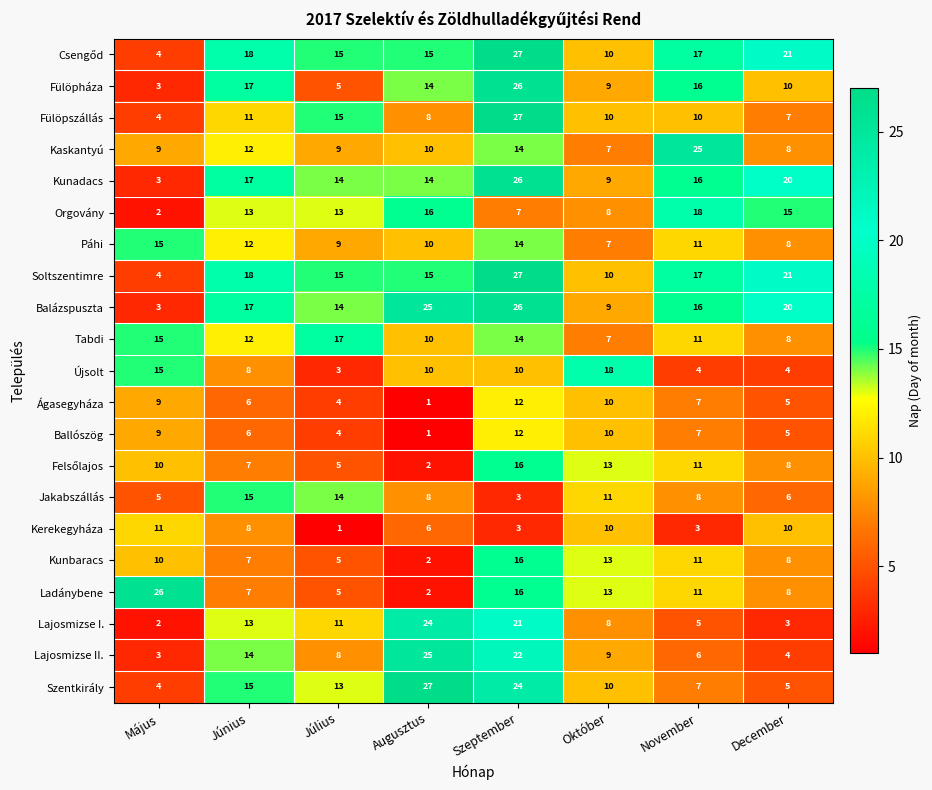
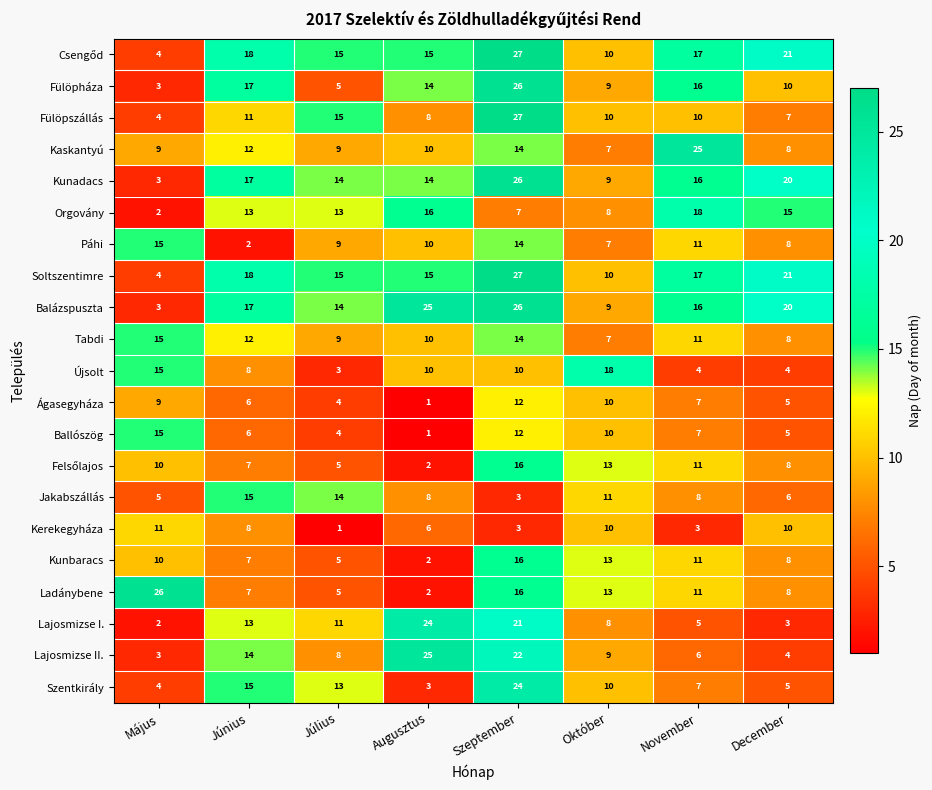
  {
    "Csengőd": {
      "Május": 4,
      "Június": 18,
      "Július": 15,
      "Augusztus": 15,
      "Szeptember": 27,
      "Október": 10,
      "November": 17,
      "December": 21
    },
    "Fülöpháza": {
      "Május": 3,
      "Június": 17,
      "Július": 5,
      "Augusztus": 14,
      "Szeptember": 26,
      "Október": 9,
      "November": 16,
      "December": 10
    },
    "Fülöpszállás": {
      "Május": 4,
      "Június": 11,
      "Július": 15,
      "Augusztus": 8,
      "Szeptember": 27,
      "Október": 10,
      "November": 10,
      "December": 7
    },
    "Kaskantyú": {
      "Május": 9,
      "Június": 12,
      "Július": 9,
      "Augusztus": 10,
      "Szeptember": 14,
      "Október": 7,
      "November": 25,
      "December": 8
    },
    "Kunadacs": {
      "Május": 3,
      "Június": 17,
      "Július": 14,
      "Augusztus": 14,
      "Szeptember": 26,
      "Október": 9,
      "November": 16,
      "December": 20
    },
    "Orgovány": {
      "Május": 2,
      "Június": 13,
      "Július": 13,
      "Augusztus": 16,
      "Szeptember": 7,
      "Október": 8,
      "November": 18,
      "December": 15
    },
    "Páhi": {
      "Május": 15,
-     "Június": 12,
+     "Június": 2,
      "Július": 9,
      "Augusztus": 10,
      "Szeptember": 14,
      "Október": 7,
      "November": 11,
      "December": 8
    },
    "Soltszentimre": {
      "Május": 4,
      "Június": 18,
      "Július": 15,
      "Augusztus": 15,
      "Szeptember": 27,
      "Október": 10,
      "November": 17,
      "December": 21
    },
    "Balázspuszta": {
      "Május": 3,
      "Június": 17,
      "Július": 14,
      "Augusztus": 25,
      "Szeptember": 26,
      "Október": 9,
      "November": 16,
      "December": 20
    },
    "Tabdi": {
      "Május": 15,
      "Június": 12,
-     "Július": 17,
+     "Július": 9,
      "Augusztus": 10,
      "Szeptember": 14,
      "Október": 7,
      "November": 11,
      "December": 8
    },
    "Újsolt": {
      "Május": 15,
      "Június": 8,
      "Július": 3,
      "Augusztus": 10,
      "Szeptember": 10,
      "Október": 18,
      "November": 4,
      "December": 4
    },
    "Ágasegyháza": {
      "Május": 9,
      "Június": 6,
      "Július": 4,
      "Augusztus": 1,
      "Szeptember": 12,
      "Október": 10,
      "November": 7,
      "December": 5
    },
    "Ballószög": {
-     "Május": 9,
+     "Május": 15,
      "Június": 6,
      "Július": 4,
      "Augusztus": 1,
      "Szeptember": 12,
      "Október": 10,
      "November": 7,
      "December": 5
    },
    "Felsőlajos": {
      "Május": 10,
      "Június": 7,
      "Július": 5,
      "Augusztus": 2,
      "Szeptember": 16,
      "Október": 13,
      "November": 11,
      "December": 8
    },
    "Jakabszállás": {
      "Május": 5,
      "Június": 15,
      "Július": 14,
      "Augusztus": 8,
      "Szeptember": 3,
      "Október": 11,
      "November": 8,
      "December": 6
    },
    "Kerekegyháza": {
      "Május": 11,
      "Június": 8,
      "Július": 1,
      "Augusztus": 6,
      "Szeptember": 3,
      "Október": 10,
      "November": 3,
      "December": 10
    },
    "Kunbaracs": {
      "Május": 10,
      "Június": 7,
      "Július": 5,
      "Augusztus": 2,
      "Szeptember": 16,
      "Október": 13,
      "November": 11,
      "December": 8
    },
    "Ladánybene": {
      "Május": 26,
      "Június": 7,
      "Július": 5,
      "Augusztus": 2,
      "Szeptember": 16,
      "Október": 13,
      "November": 11,
      "December": 8
    },
    "Lajosmizse I.": {
      "Május": 2,
      "Június": 13,
      "Július": 11,
      "Augusztus": 24,
      "Szeptember": 21,
      "Október": 8,
      "November": 5,
      "December": 3
    },
    "Lajosmizse II.": {
      "Május": 3,
      "Június": 14,
      "Július": 8,
      "Augusztus": 25,
      "Szeptember": 22,
      "Október": 9,
      "November": 6,
      "December": 4
    },
    "Szentkirály": {
      "Május": 4,
      "Június": 15,
      "Július": 13,
-     "Augusztus": 27,
+     "Augusztus": 3,
      "Szeptember": 24,
      "Október": 10,
      "November": 7,
      "December": 5
    }
  }
